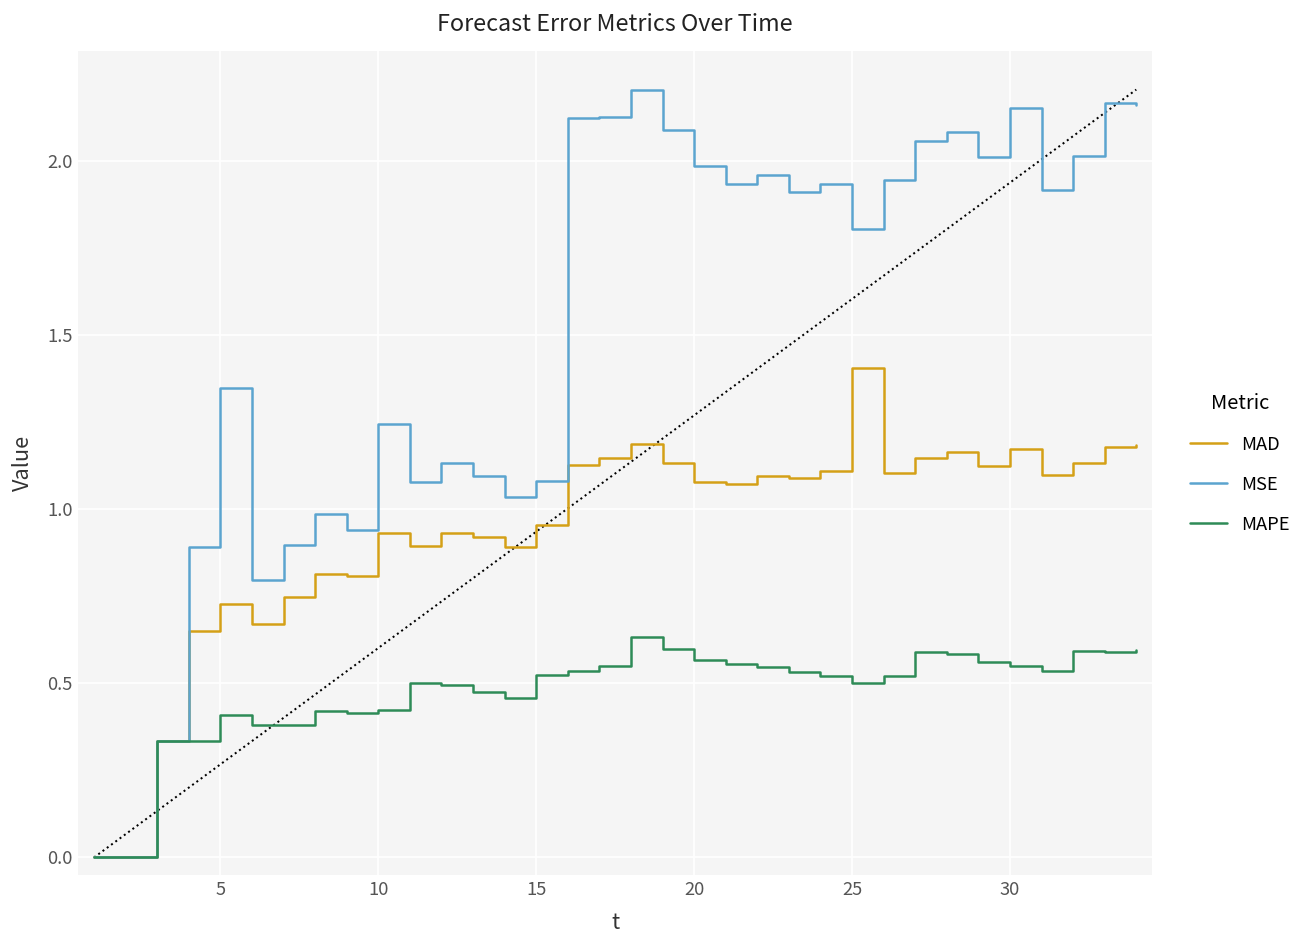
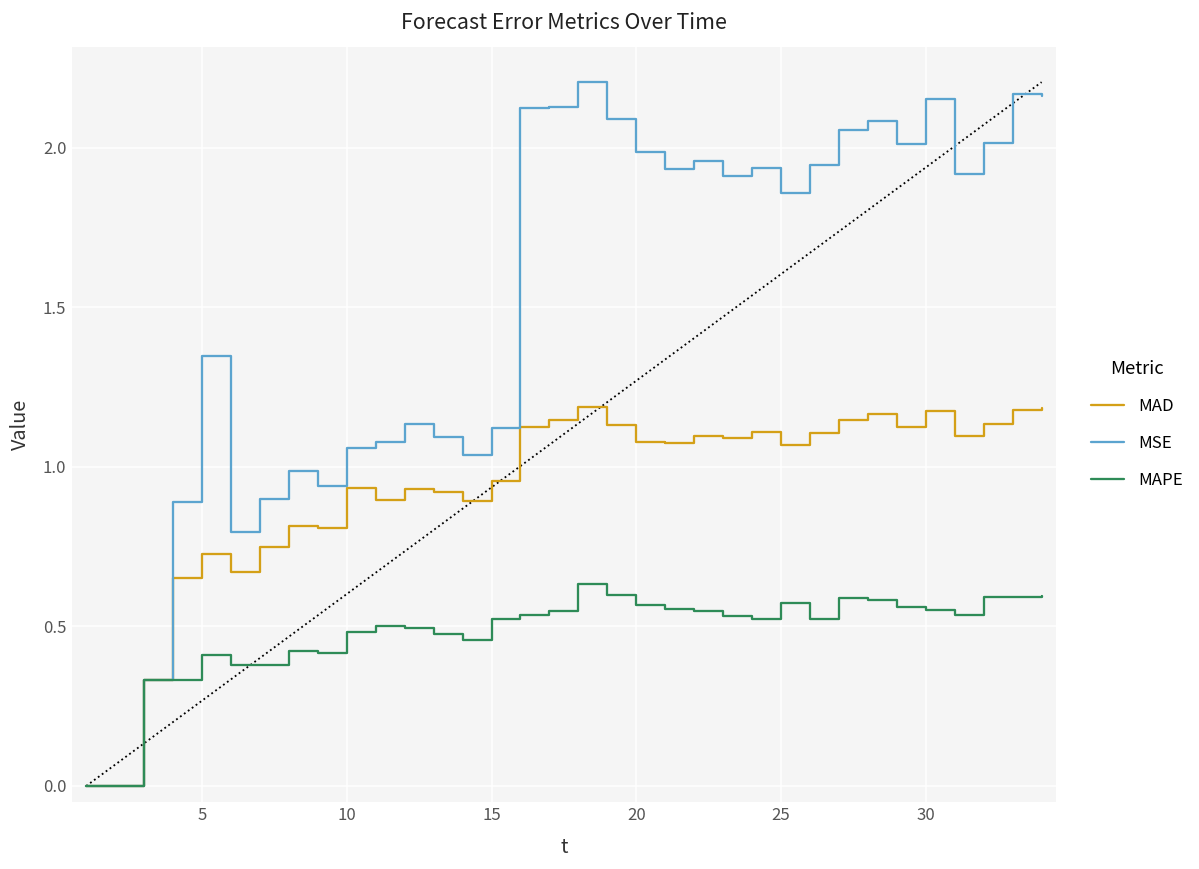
  {
    "MAD": {
      "5": 0.73,
      "10": 0.93,
      "15": 0.96,
      "20": 1.08,
-     "25": 1.40,
+     "25": 1.07,
      "30": 1.17
    },
    "MSE": {
      "5": 1.35,
-     "10": 1.24,
-     "15": 1.08,
+     "10": 1.06,
+     "15": 1.12,
      "20": 1.99,
-     "25": 1.80,
+     "25": 1.86,
      "30": 2.15
    },
    "MAPE": {
      "5": 0.41,
-     "10": 0.42,
+     "10": 0.48,
      "15": 0.52,
      "20": 0.57,
-     "25": 0.50,
+     "25": 0.57,
      "30": 0.55
    }
  }
